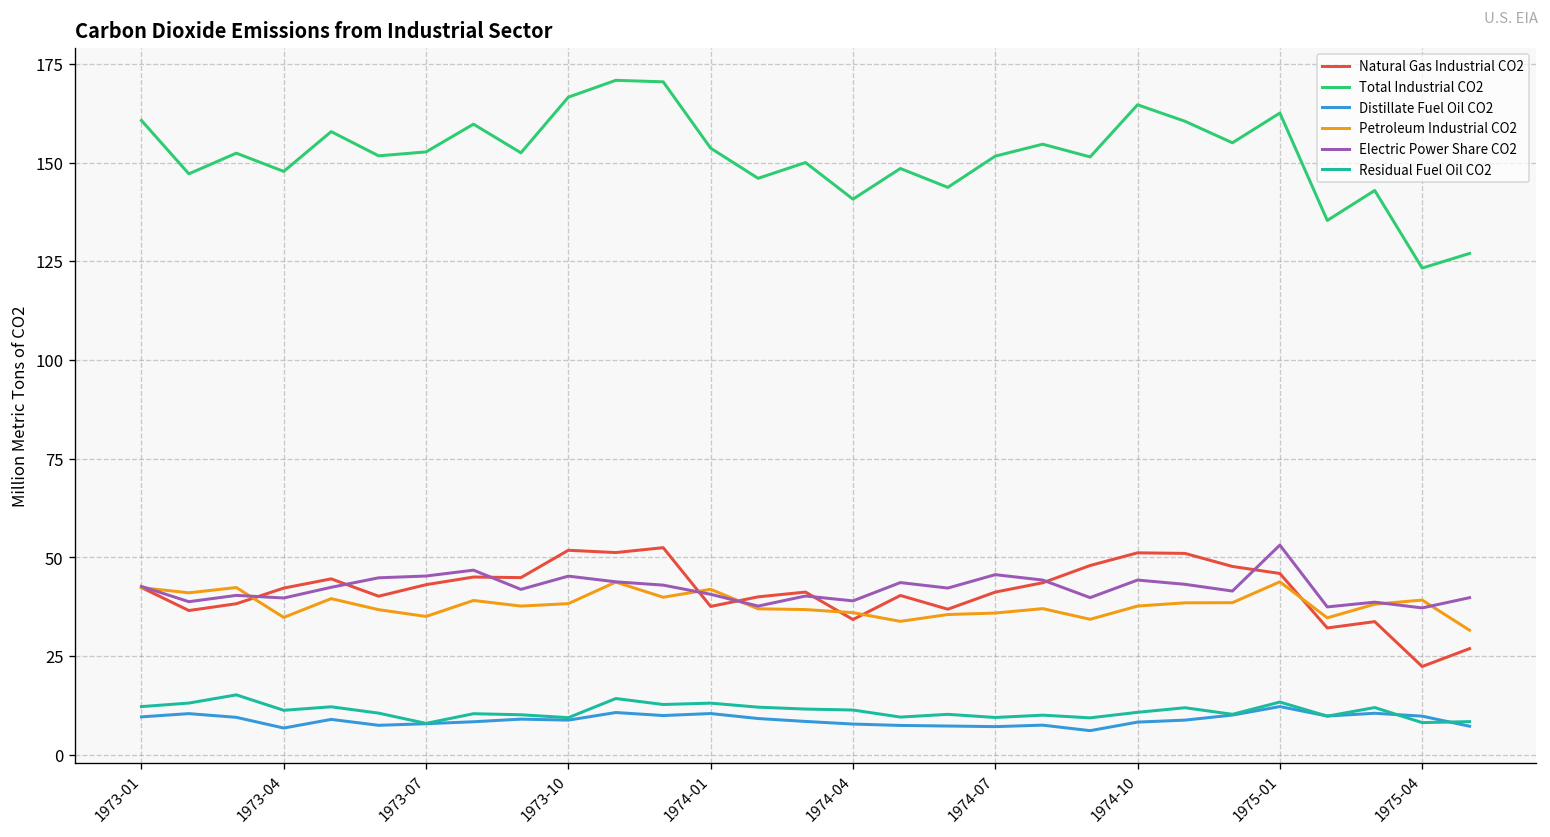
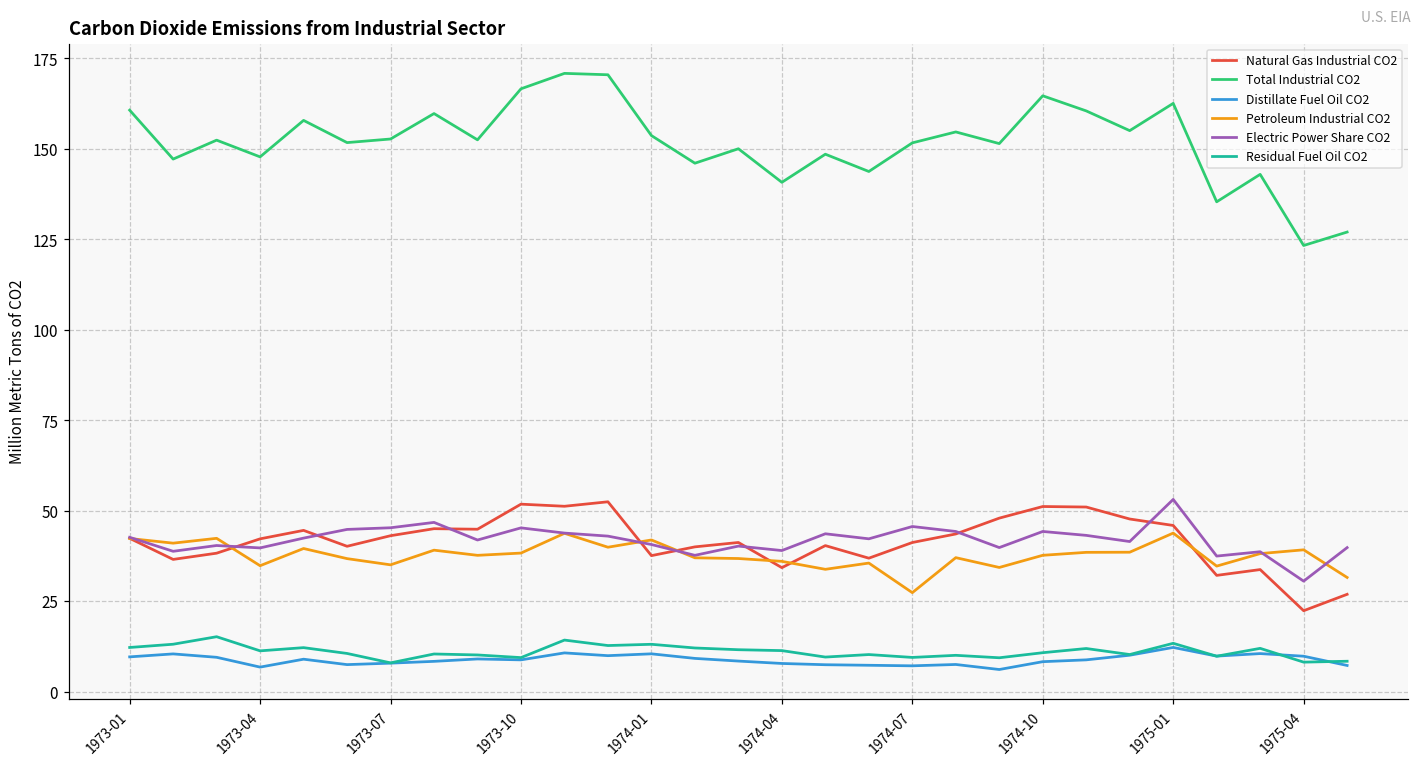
  {
    "Natural Gas Industrial CO2": {
      "1973-04": 42,
      "1973-07": 43,
      "1973-10": 52,
      "1974-01": 38,
      "1974-04": 34,
      "1974-07": 41,
      "1974-10": 51,
      "1975-01": 46,
      "1975-04": 22
    },
    "Distillate Fuel Oil CO2": {
      "1973-01": 10,
      "1973-04": 7,
      "1974-01": 10,
      "1974-04": 8,
      "1974-07": 7,
      "1974-10": 8,
      "1975-01": 12,
      "1975-04": 10
    },
    "Petroleum Industrial CO2": {
      "1973-04": 35,
      "1973-07": 35,
      "1973-10": 38,
      "1974-01": 42,
      "1974-04": 36,
-     "1974-07": 36,
+     "1974-07": 27,
      "1974-10": 38,
      "1975-01": 44,
      "1975-04": 39
    },
    "Electric Power Share CO2": {
      "1973-04": 40,
      "1973-07": 45,
      "1973-10": 45,
      "1974-01": 41,
      "1974-04": 39,
      "1974-07": 46,
      "1974-10": 44,
      "1975-01": 53,
-     "1975-04": 37
+     "1975-04": 31
    }
  }
